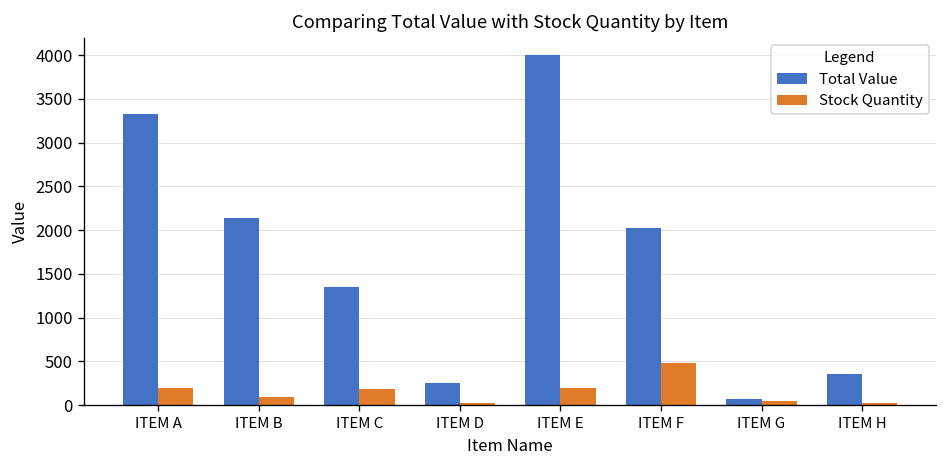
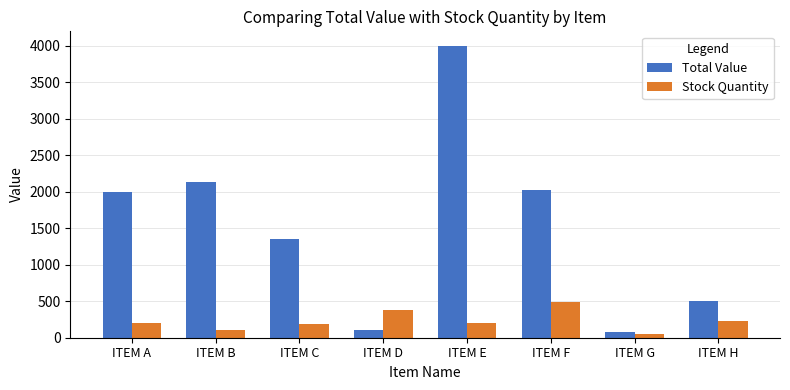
  {
    "Total Value": {
-     "ITEM A": 3300,
+     "ITEM A": 2000,
      "ITEM B": 2100,
      "ITEM C": 1400,
-     "ITEM D": 300,
+     "ITEM D": 100,
      "ITEM E": 4000,
      "ITEM F": 2000,
      "ITEM G": 100,
-     "ITEM H": 400
+     "ITEM H": 500
    },
    "Stock Quantity": {
      "ITEM A": 200,
      "ITEM B": 100,
      "ITEM C": 200,
-     "ITEM D": 0,
+     "ITEM D": 400,
      "ITEM E": 200,
      "ITEM F": 500,
      "ITEM G": 0,
-     "ITEM H": 0
+     "ITEM H": 200
    }
  }
